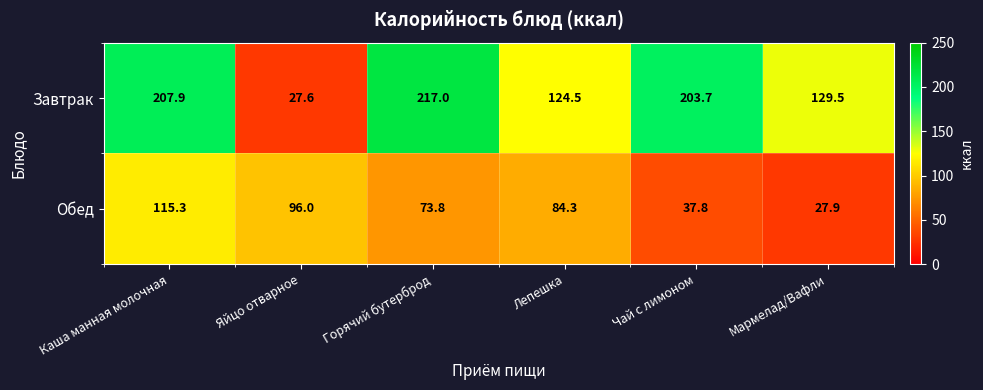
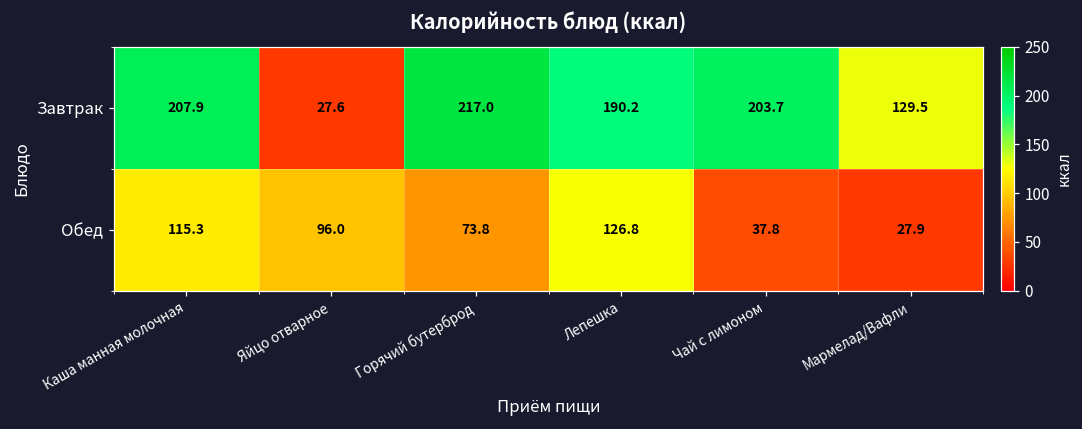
  {
    "Завтрак": {
      "Каша манная молочная": 207.9,
      "Яйцо отварное": 27.6,
      "Горячий бутерброд": 217.0,
-     "Лепешка": 124.5,
+     "Лепешка": 190.2,
      "Чай с лимоном": 203.7,
      "Мармелад/Вафли": 129.5
    },
    "Обед": {
      "Каша манная молочная": 115.3,
      "Яйцо отварное": 96.0,
      "Горячий бутерброд": 73.8,
-     "Лепешка": 84.3,
+     "Лепешка": 126.8,
      "Чай с лимоном": 37.8,
      "Мармелад/Вафли": 27.9
    }
  }
